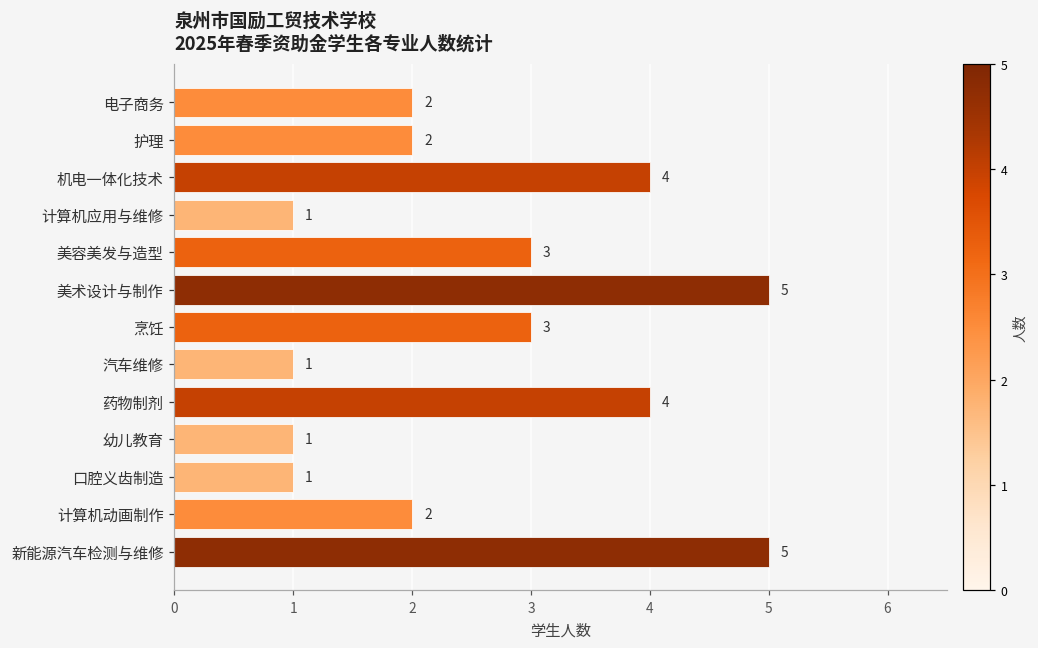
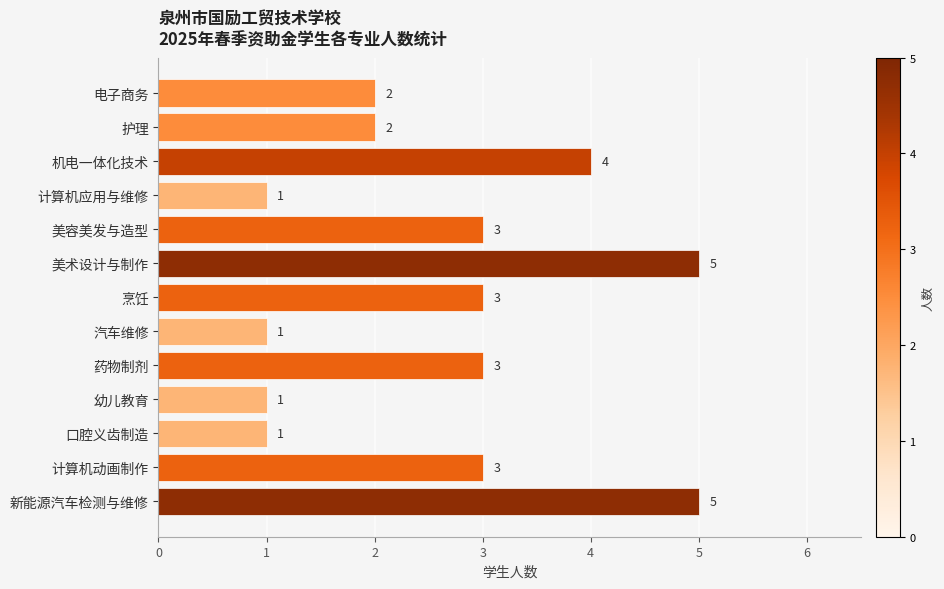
  {
    "电子商务": 2,
    "护理": 2,
    "机电一体化技术": 4,
    "计算机应用与维修": 1,
    "美容美发与造型": 3,
    "美术设计与制作": 5,
    "烹饪": 3,
    "汽车维修": 1,
-   "药物制剂": 4,
+   "药物制剂": 3,
    "幼儿教育": 1,
    "口腔义齿制造": 1,
-   "计算机动画制作": 2,
+   "计算机动画制作": 3,
    "新能源汽车检测与维修": 5
  }
